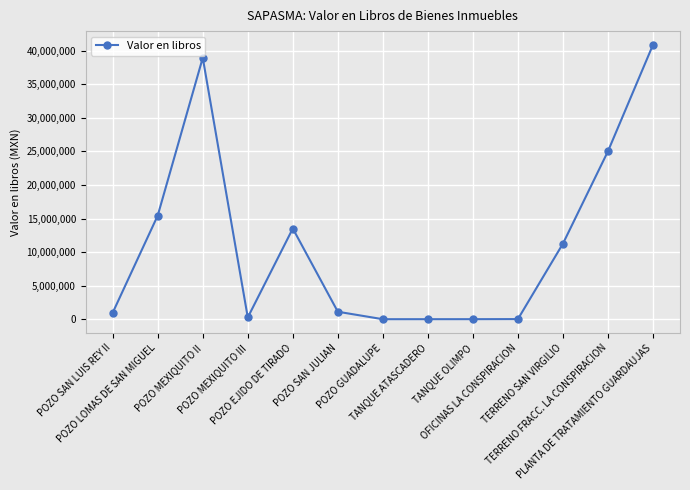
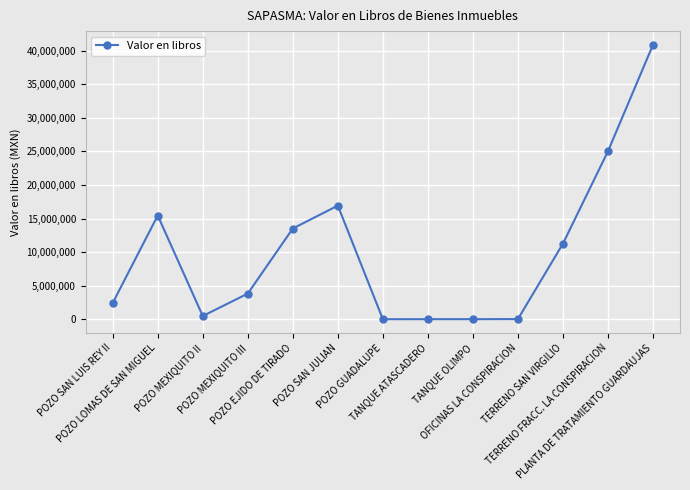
  {
-   "POZO SAN LUIS REY II": "1,000,000",
+   "POZO SAN LUIS REY II": "2,000,000",
    "POZO LOMAS DE SAN MIGUEL": "15,000,000",
-   "POZO MEXIQUITO II": "39,000,000",
-   "POZO MEXIQUITO III": "0",
+   "POZO MEXIQUITO II": "0",
+   "POZO MEXIQUITO III": "4,000,000",
    "POZO EJIDO DE TIRADO": "14,000,000",
-   "POZO SAN JULIAN": "1,000,000",
+   "POZO SAN JULIAN": "17,000,000",
    "POZO GUADALUPE": "0",
    "TANQUE ATASCADERO": "0",
    "TANQUE OLIMPO": "0",
    "OFICINAS LA CONSPIRACION": "0",
    "TERRENO SAN VIRGILIO": "11,000,000",
    "TERRENO FRACC. LA CONSPIRACION": "25,000,000",
    "PLANTA DE TRATAMIENTO GUARDAUJAS": "41,000,000"
  }
